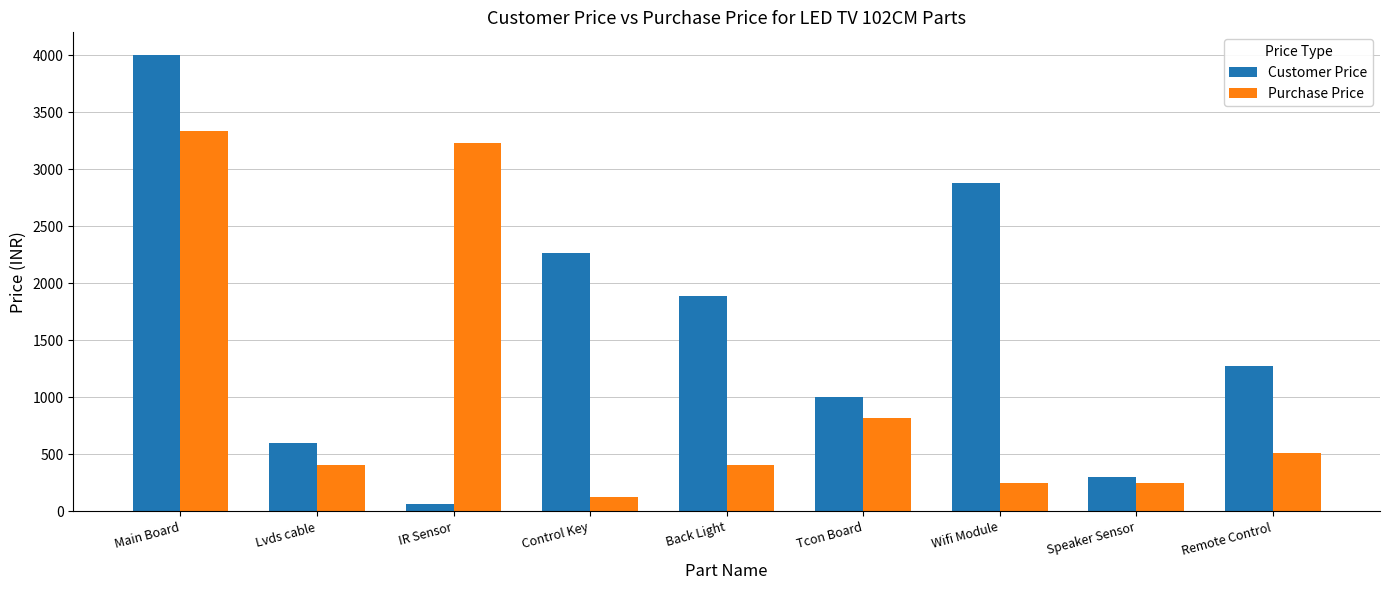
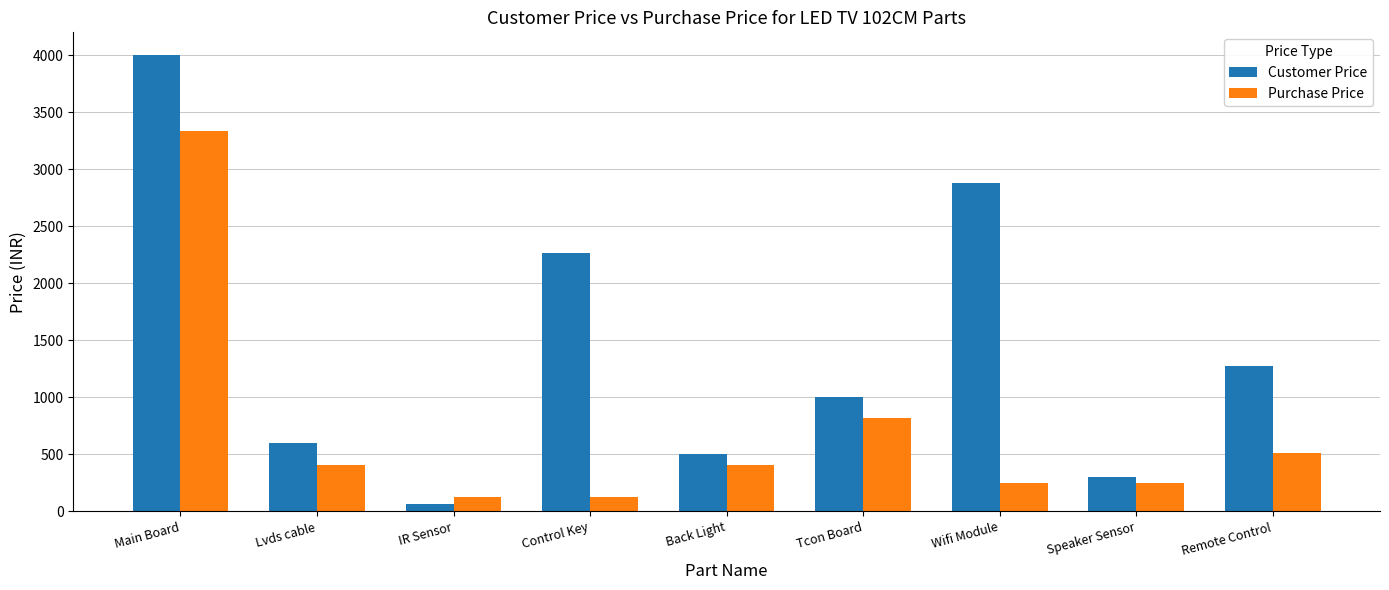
  {
    "Customer Price": {
      "Main Board": 4000,
      "Lvds cable": 600,
      "IR Sensor": 70,
      "Control Key": 2270,
-     "Back Light": 1890,
+     "Back Light": 500,
      "Tcon Board": 1000,
      "Wifi Module": 2880,
      "Speaker Sensor": 300,
      "Remote Control": 1280
    },
    "Purchase Price": {
      "Main Board": 3330,
      "Lvds cable": 410,
-     "IR Sensor": 3230,
+     "IR Sensor": 120,
      "Control Key": 120,
      "Back Light": 410,
      "Tcon Board": 820,
      "Wifi Module": 250,
      "Speaker Sensor": 250,
      "Remote Control": 510
    }
  }
